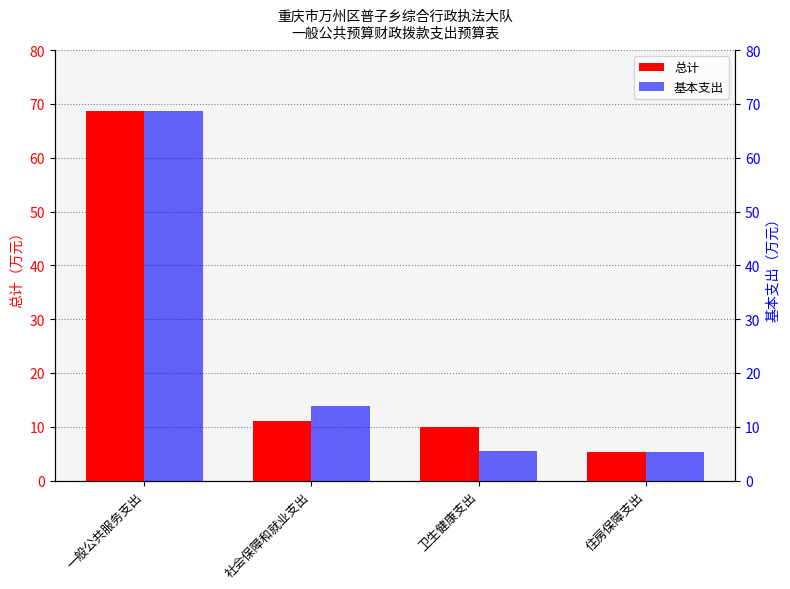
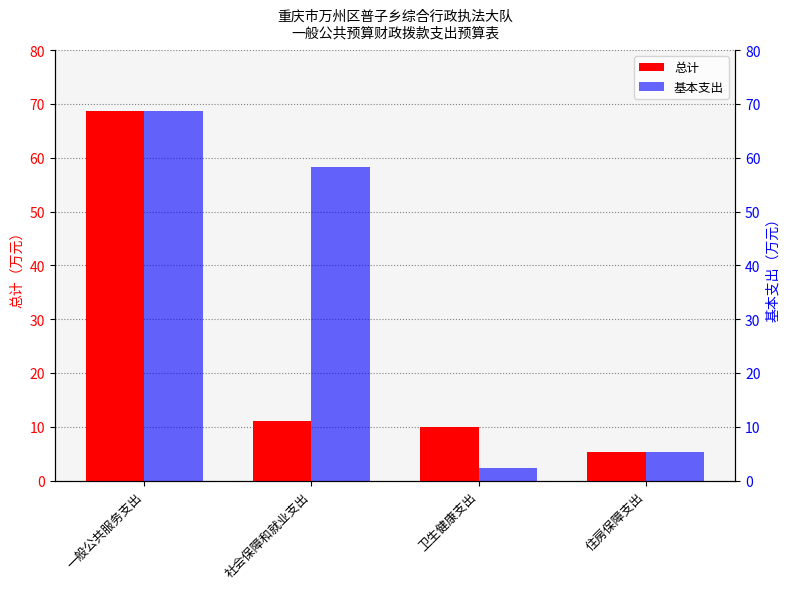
  {
    "总计": {
      "一般公共服务支出": 69,
      "社会保障和就业支出": 11,
      "卫生健康支出": 10,
      "住房保障支出": 5
    },
    "基本支出": {
      "一般公共服务支出": 69,
-     "社会保障和就业支出": 14,
-     "卫生健康支出": 6,
+     "社会保障和就业支出": 58,
+     "卫生健康支出": 2,
      "住房保障支出": 5
    }
  }
